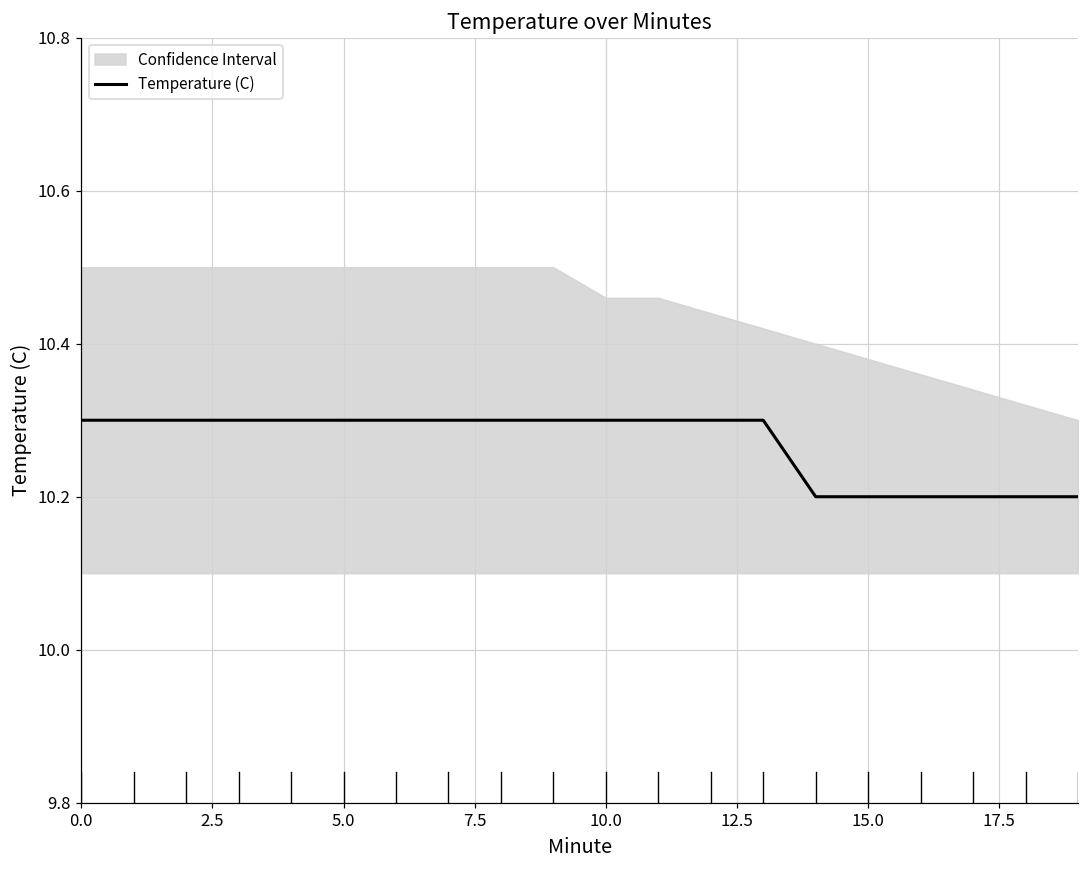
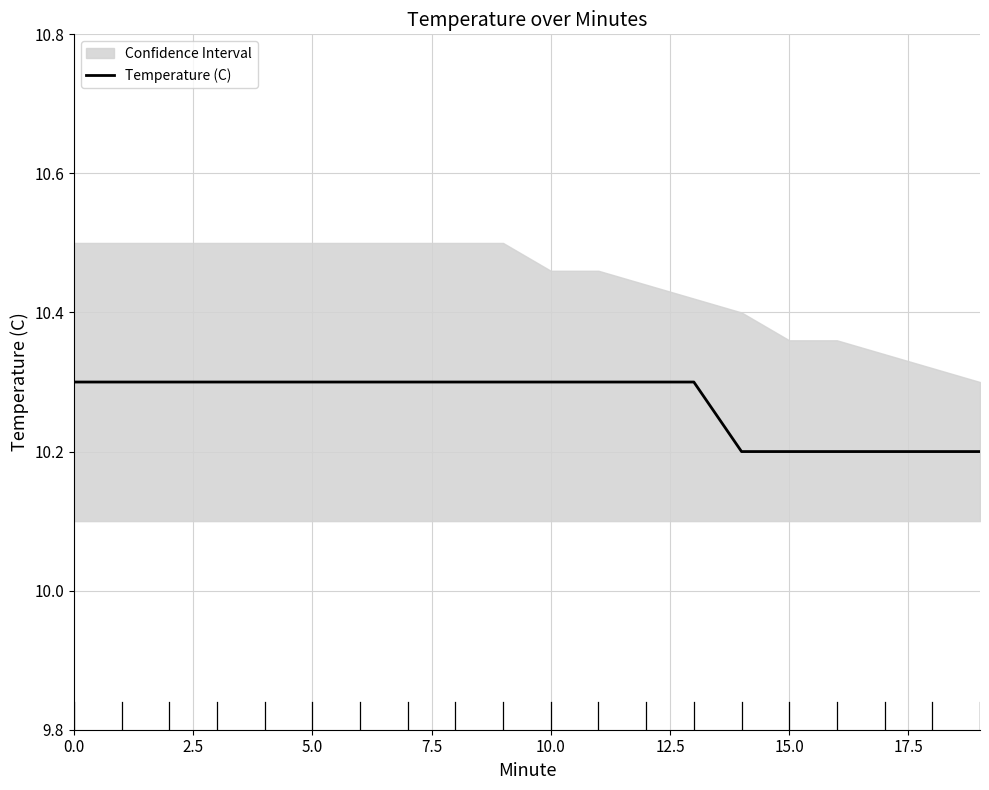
  {
    "Confidence Interval": {
      "0.0": 10.50,
      "5.0": 10.50,
      "10.0": 10.46,
-     "15.0": 10.38
+     "15.0": 10.36
    }
  }
